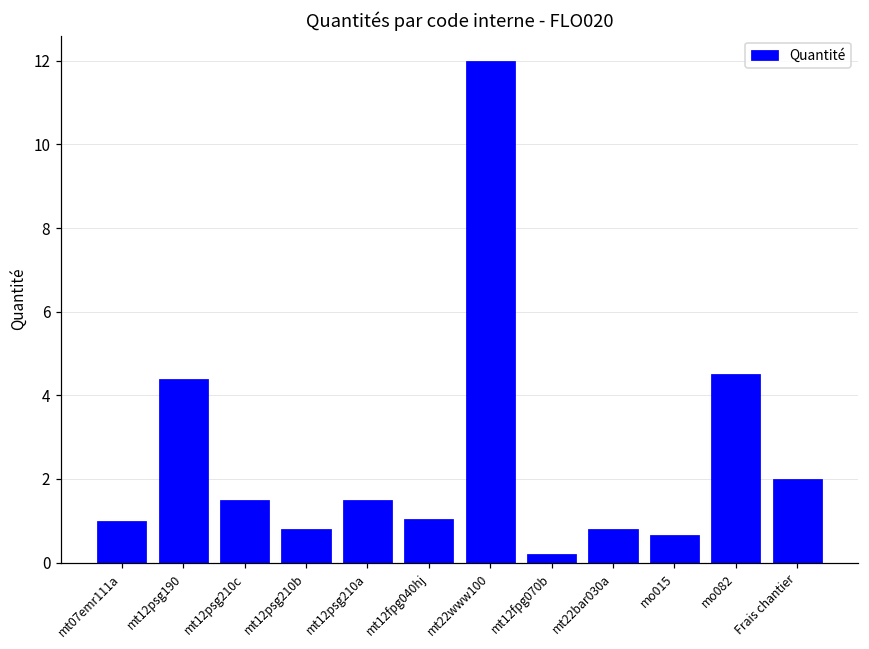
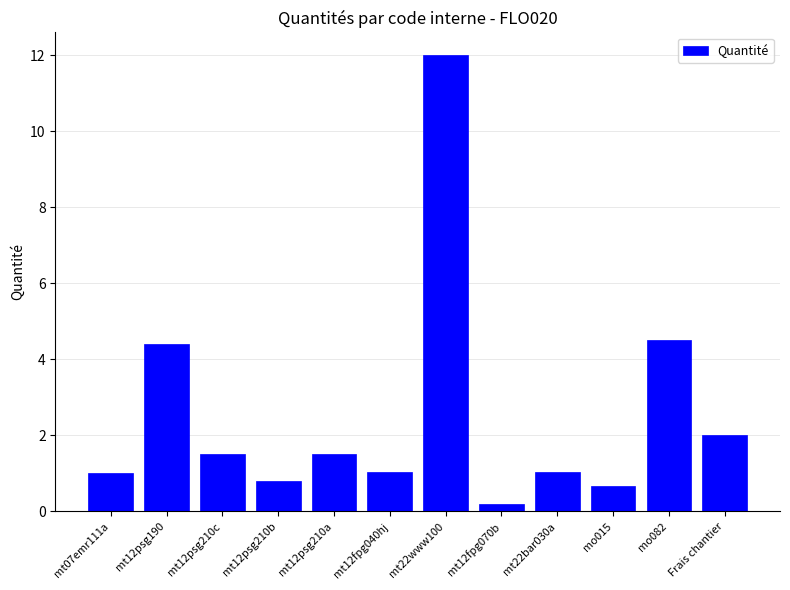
  {
    "mt07emr111a": 1.0,
    "mt12psg190": 4.4,
    "mt12psg210c": 1.5,
    "mt12psg210b": 0.8,
    "mt12psg210a": 1.5,
    "mt12fpg040hj": 1.1,
    "mt22www100": 12.0,
    "mt12fpg070b": 0.2,
-   "mt22bar030a": 0.8,
+   "mt22bar030a": 1.1,
    "mo015": 0.7,
    "mo082": 4.5,
    "Frais chantier": 2.0
  }
